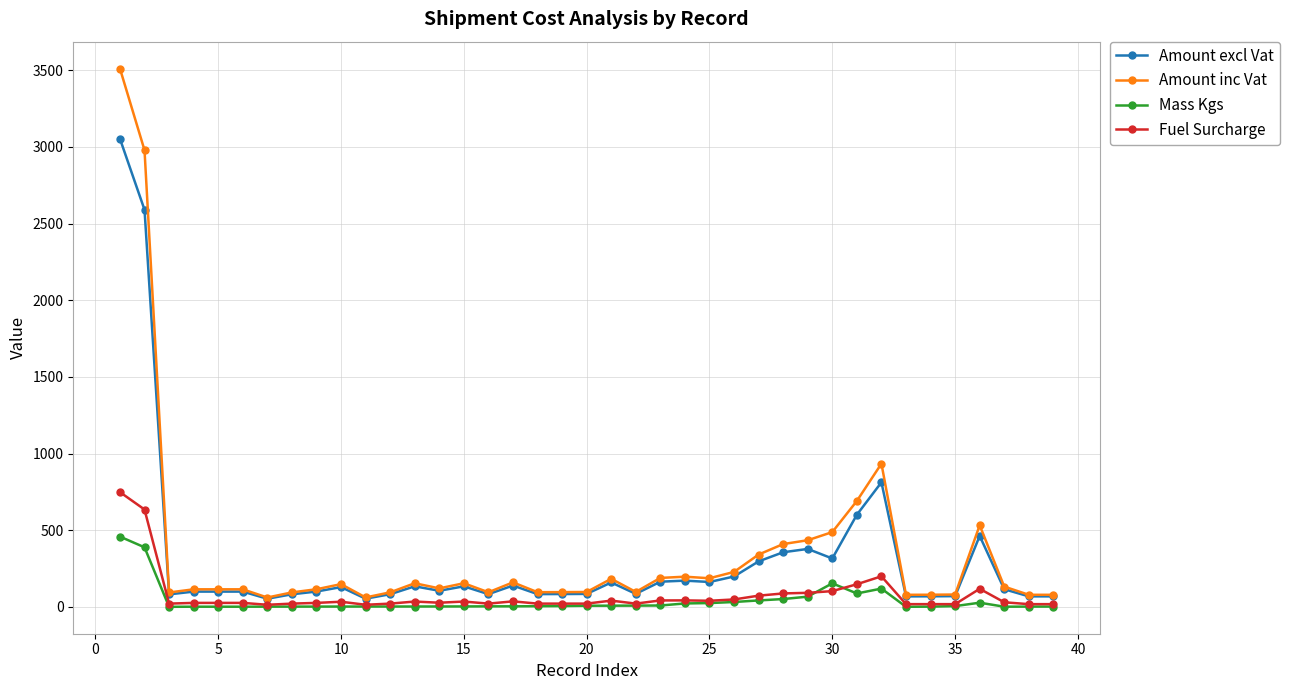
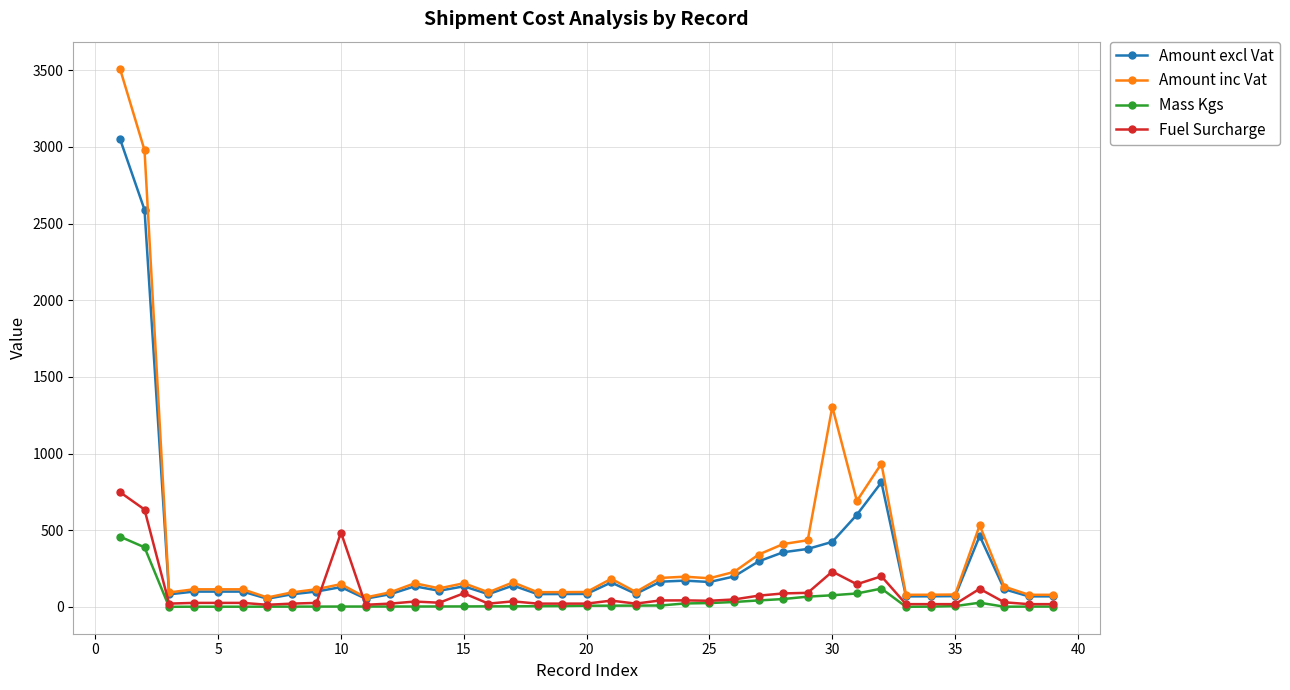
  {
    "Amount excl Vat": {
      "10": 130,
      "15": 130,
      "25": 160,
-     "30": 320
+     "30": 420
    },
    "Amount inc Vat": {
      "10": 150,
      "15": 150,
      "25": 190,
-     "30": 490
+     "30": 1300
    },
    "Mass Kgs": {
      "5": 0,
      "10": 0,
      "15": 0,
-     "30": 150
+     "30": 80
    },
    "Fuel Surcharge": {
      "5": 30,
-     "10": 30,
-     "15": 30,
-     "30": 100
+     "10": 480,
+     "15": 90,
+     "30": 230
    }
  }
